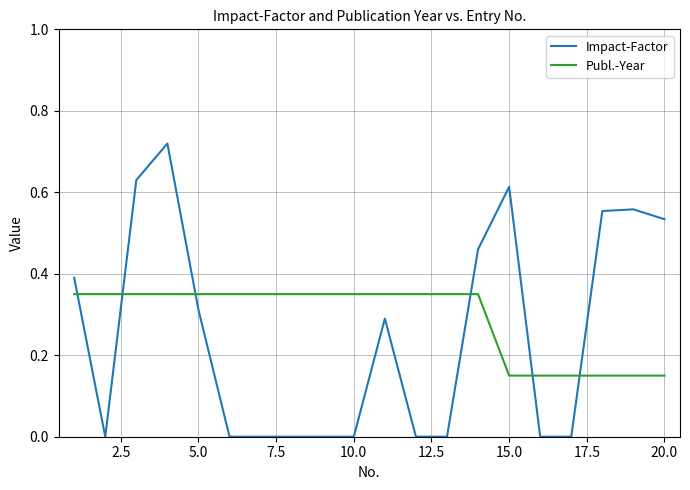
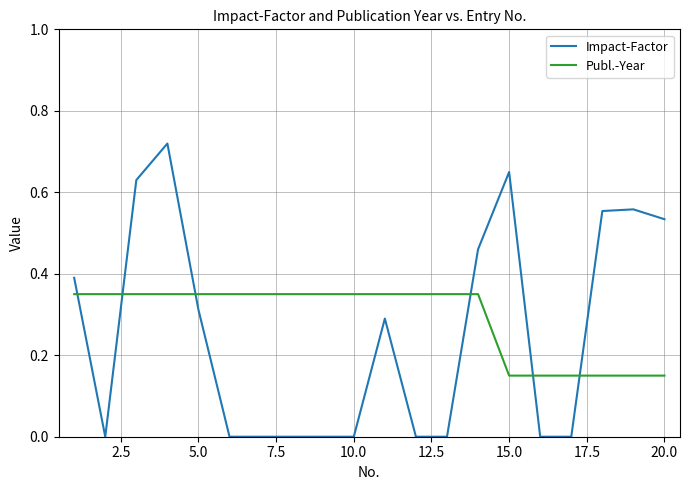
  {
    "Impact-Factor": {
      "5.0": 0.31,
      "10.0": 0.00,
-     "15.0": 0.61,
+     "15.0": 0.65,
      "20.0": 0.53
    },
    "Publ.-Year": {
      "5.0": 0.35,
      "10.0": 0.35,
      "15.0": 0.15,
      "20.0": 0.15
    }
  }
